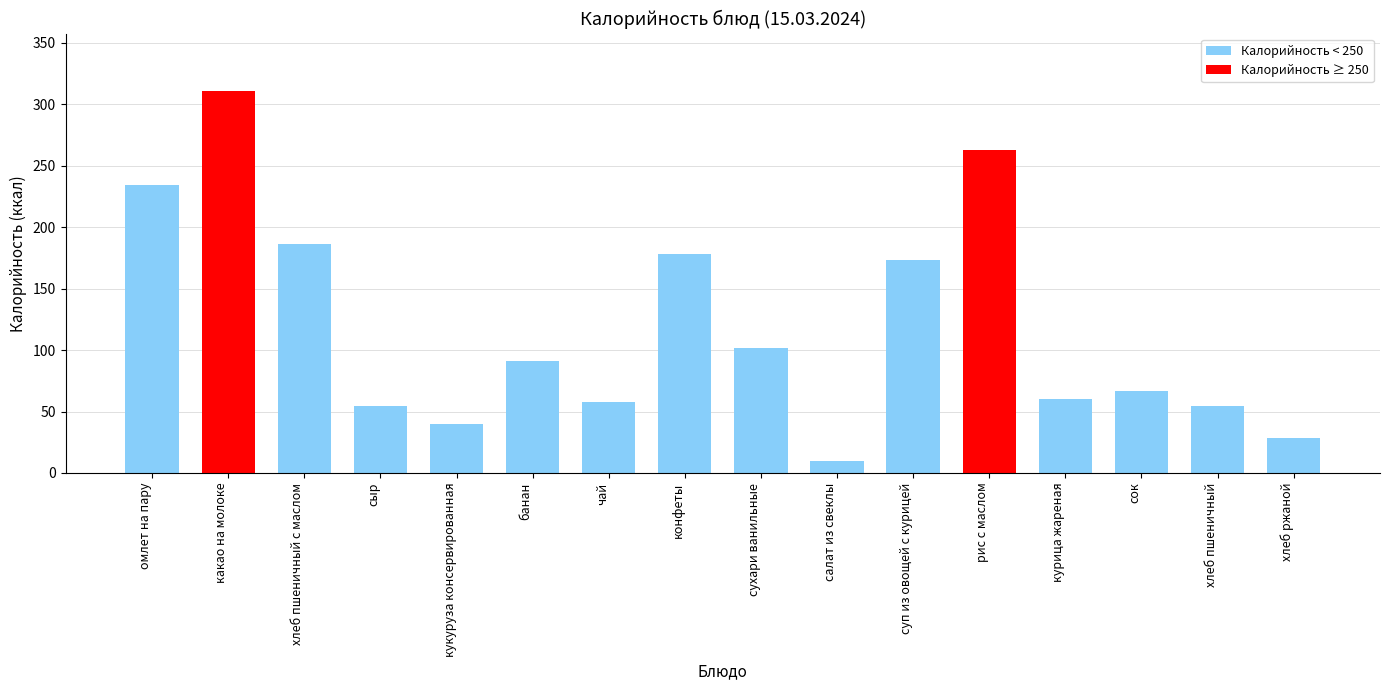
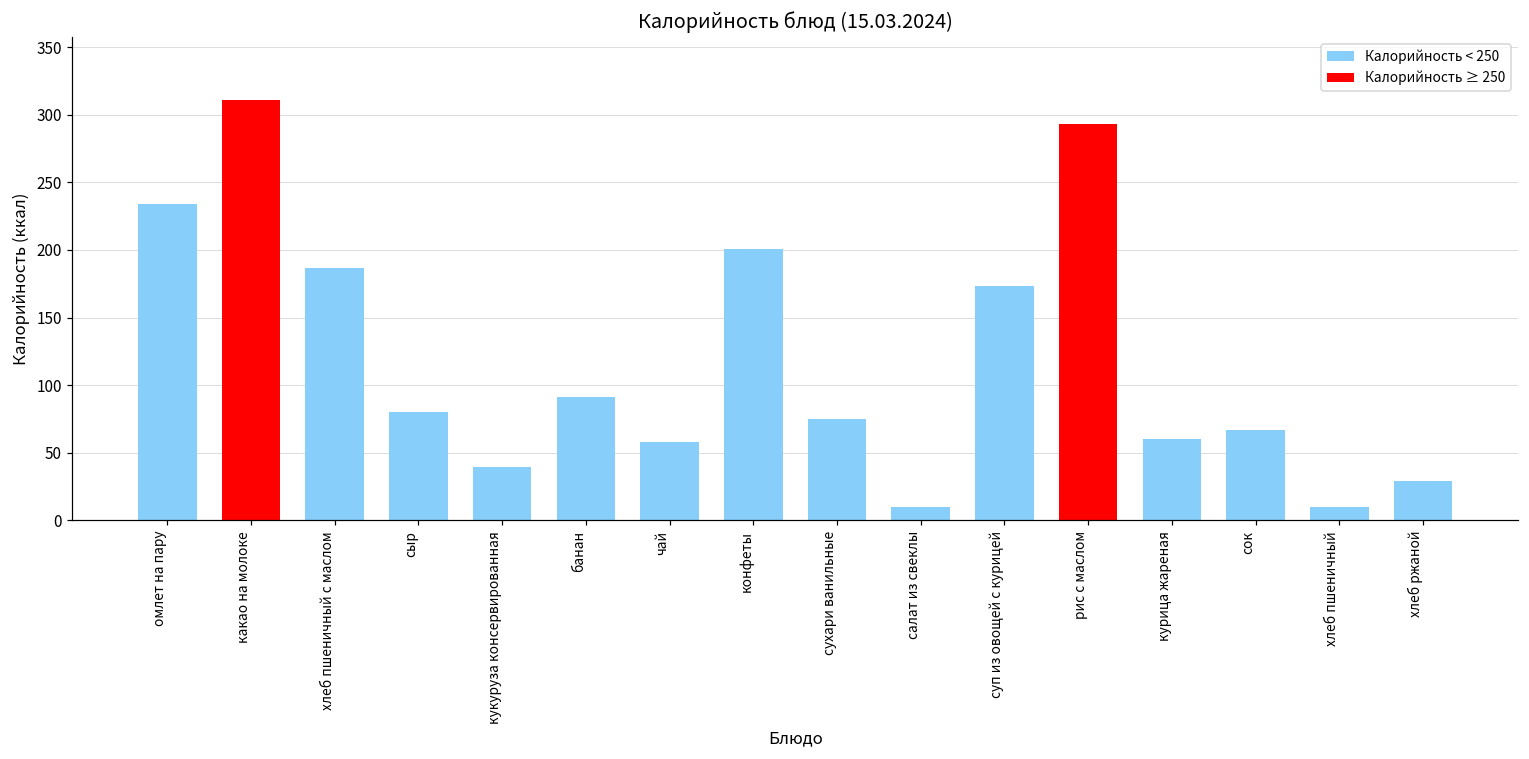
  {
    "омлет на пару": 234,
    "какао на молоке": 311,
    "хлеб пшеничный с маслом": 187,
-   "сыр": 54,
+   "сыр": 80,
    "кукуруза консервированная": 40,
    "банан": 92,
    "чай": 58,
-   "конфеты": 178,
-   "сухари ванильные": 102,
+   "конфеты": 201,
+   "сухари ванильные": 75,
    "салат из свеклы": 10,
    "суп из овощей с курицей": 173,
-   "рис с маслом": 263,
+   "рис с маслом": 293,
    "курица жареная": 60,
    "сок": 67,
-   "хлеб пшеничный": 55,
+   "хлеб пшеничный": 10,
    "хлеб ржаной": 29
  }
